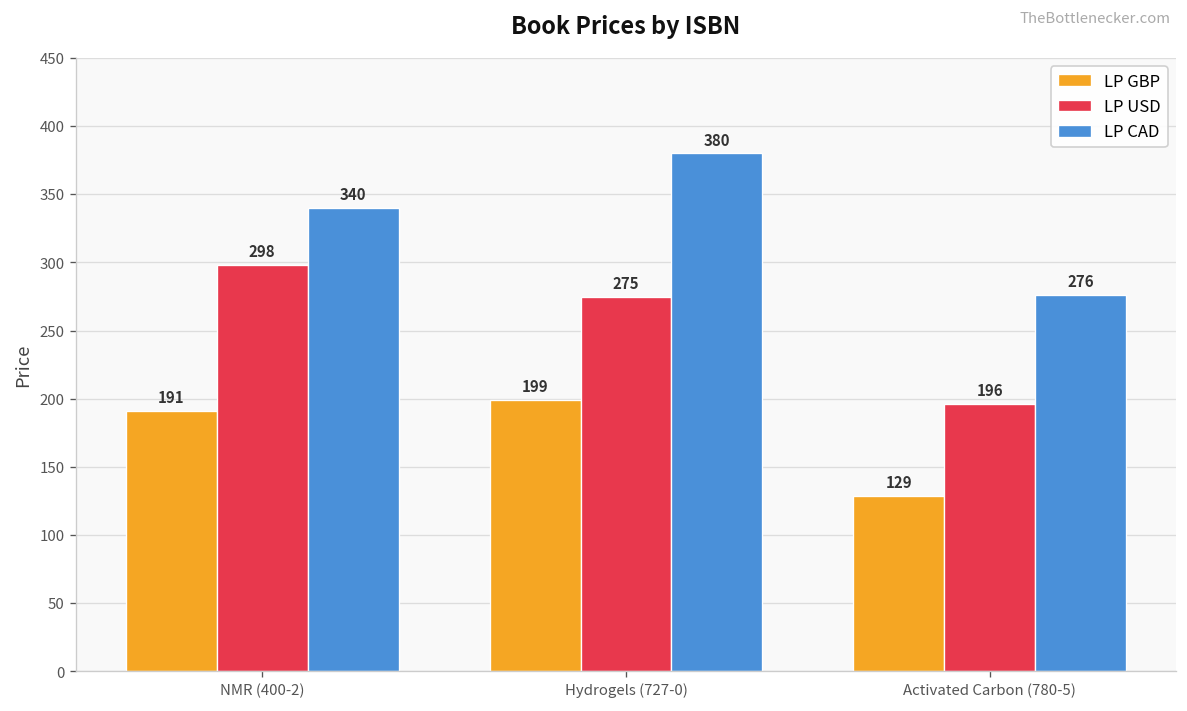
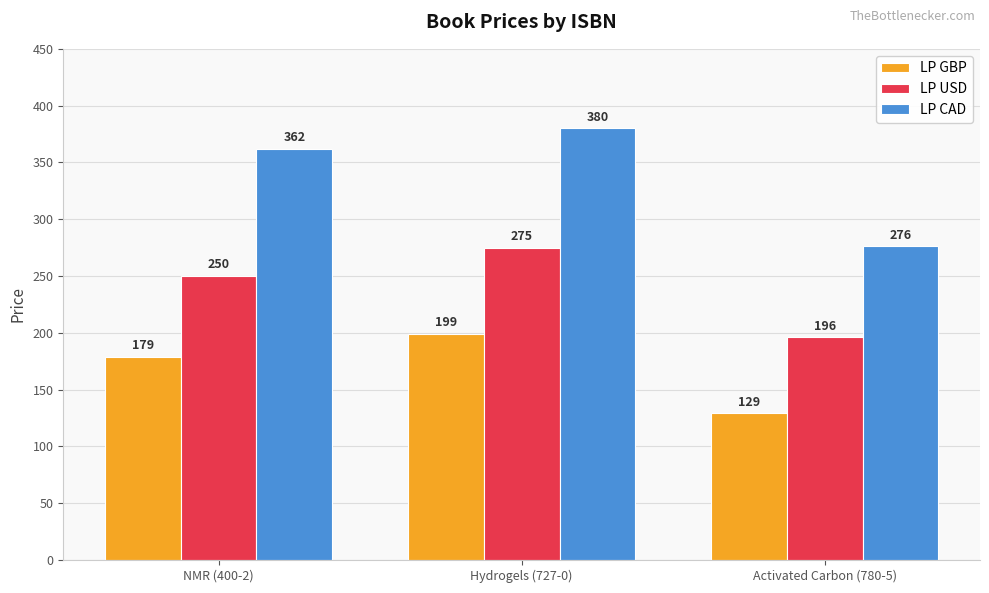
  {
    "LP GBP": {
-     "NMR (400-2)": 191,
+     "NMR (400-2)": 179,
      "Hydrogels (727-0)": 199,
      "Activated Carbon (780-5)": 129
    },
    "LP USD": {
-     "NMR (400-2)": 298,
+     "NMR (400-2)": 250,
      "Hydrogels (727-0)": 275,
      "Activated Carbon (780-5)": 196
    },
    "LP CAD": {
-     "NMR (400-2)": 340,
+     "NMR (400-2)": 362,
      "Hydrogels (727-0)": 380,
      "Activated Carbon (780-5)": 276
    }
  }
